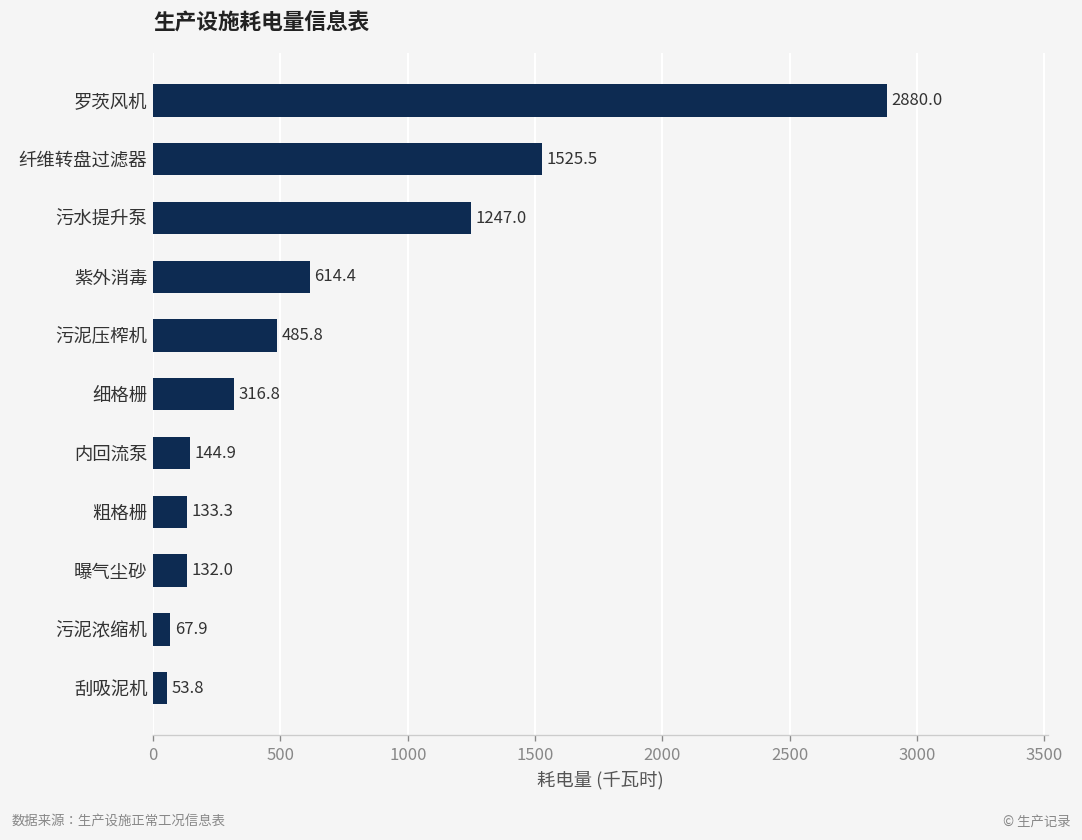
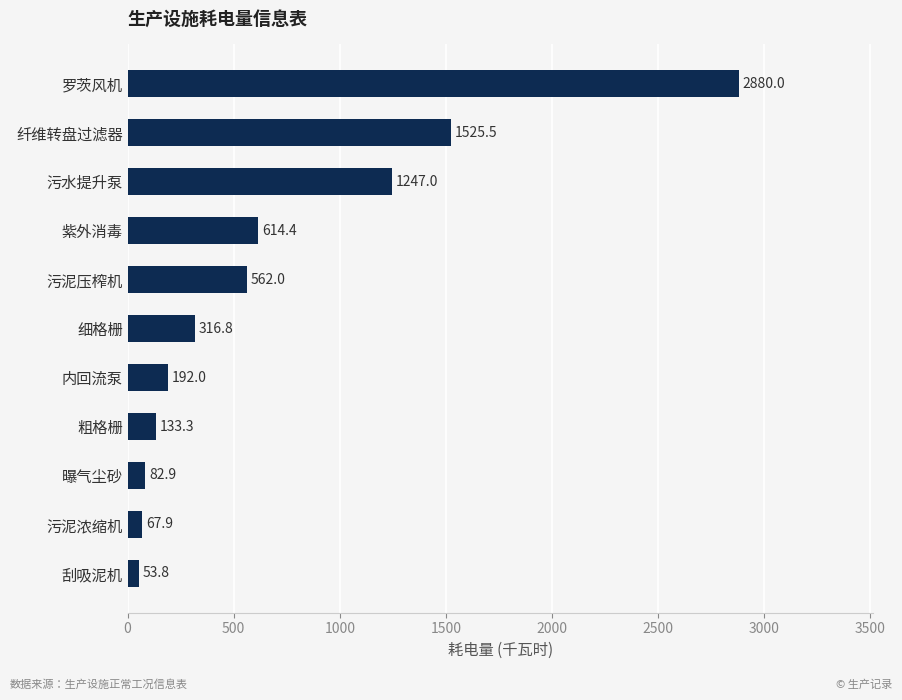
  {
    "罗茨风机": 2880.0,
    "纤维转盘过滤器": 1525.5,
    "污水提升泵": 1247.0,
    "紫外消毒": 614.4,
-   "污泥压榨机": 485.8,
+   "污泥压榨机": 562.0,
    "细格栅": 316.8,
-   "内回流泵": 144.9,
+   "内回流泵": 192.0,
    "粗格栅": 133.3,
-   "曝气尘砂": 132.0,
+   "曝气尘砂": 82.9,
    "污泥浓缩机": 67.9,
    "刮吸泥机": 53.8
  }
